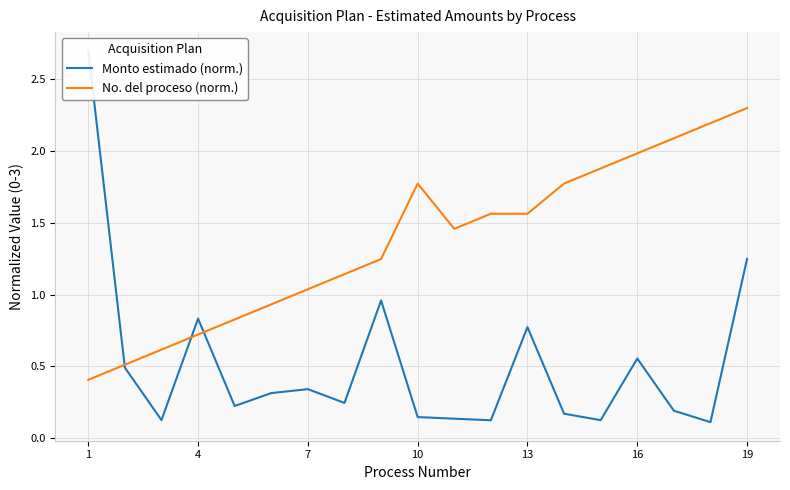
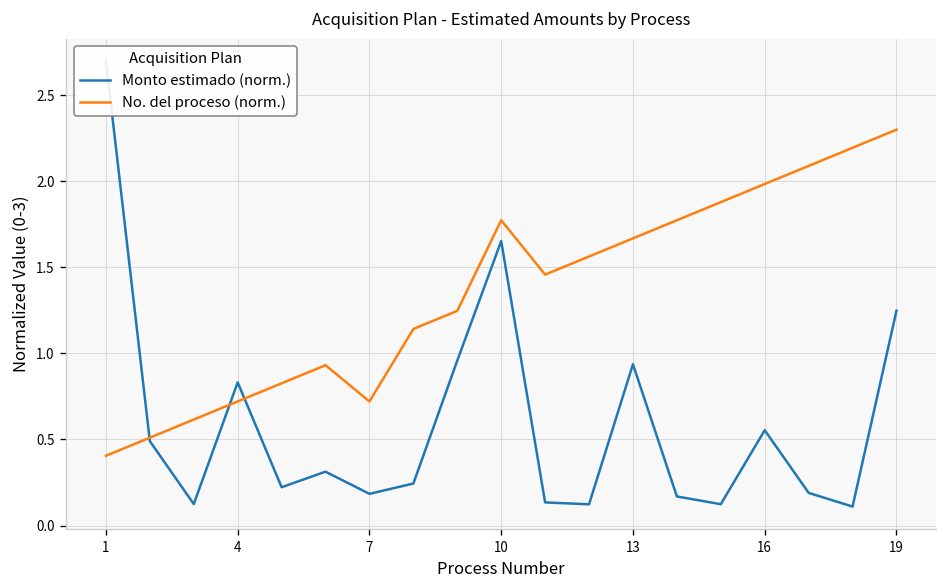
  {
    "Monto estimado (norm.)": {
      "4": 0.83,
-     "7": 0.34,
-     "10": 0.15,
-     "13": 0.77,
+     "7": 0.18,
+     "10": 1.65,
+     "13": 0.94,
      "16": 0.55,
      "19": 1.25
    },
    "No. del proceso (norm.)": {
      "1": 0.41,
      "4": 0.72,
-     "7": 1.04,
+     "7": 0.72,
      "10": 1.77,
-     "13": 1.56,
+     "13": 1.67,
      "16": 1.98,
      "19": 2.30
    }
  }
